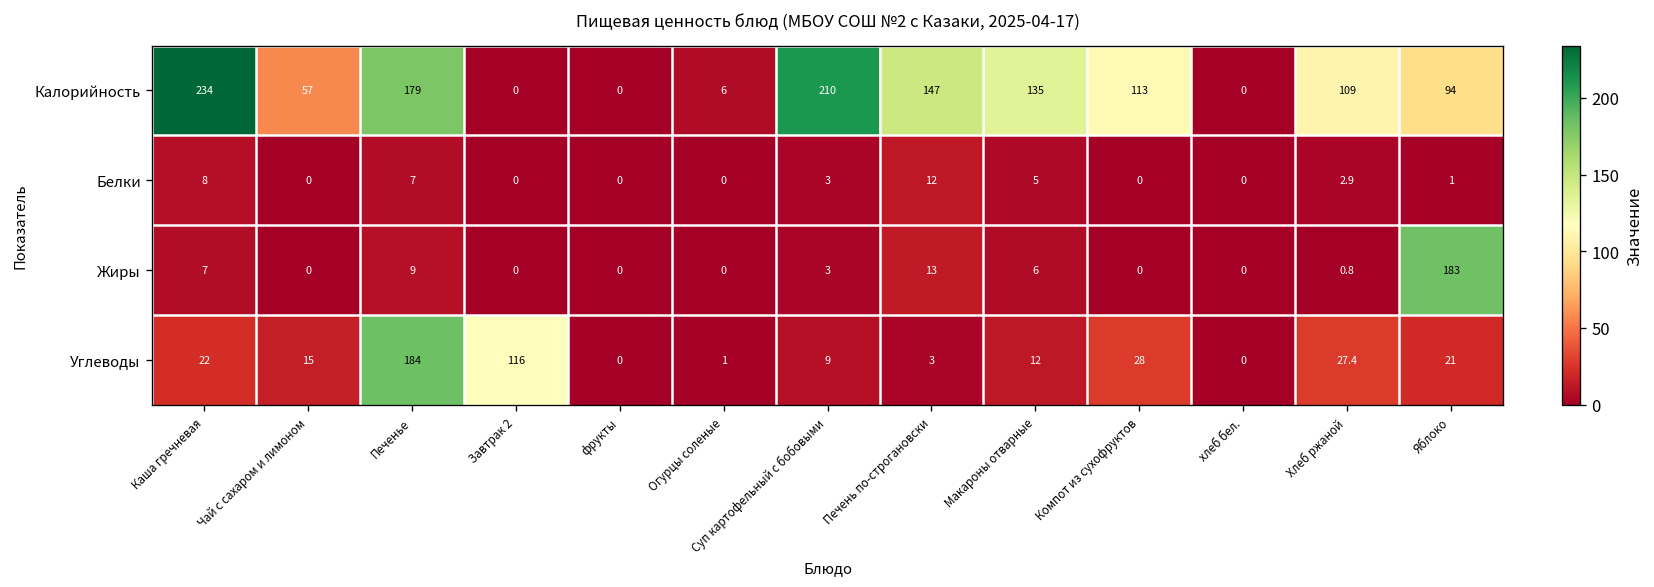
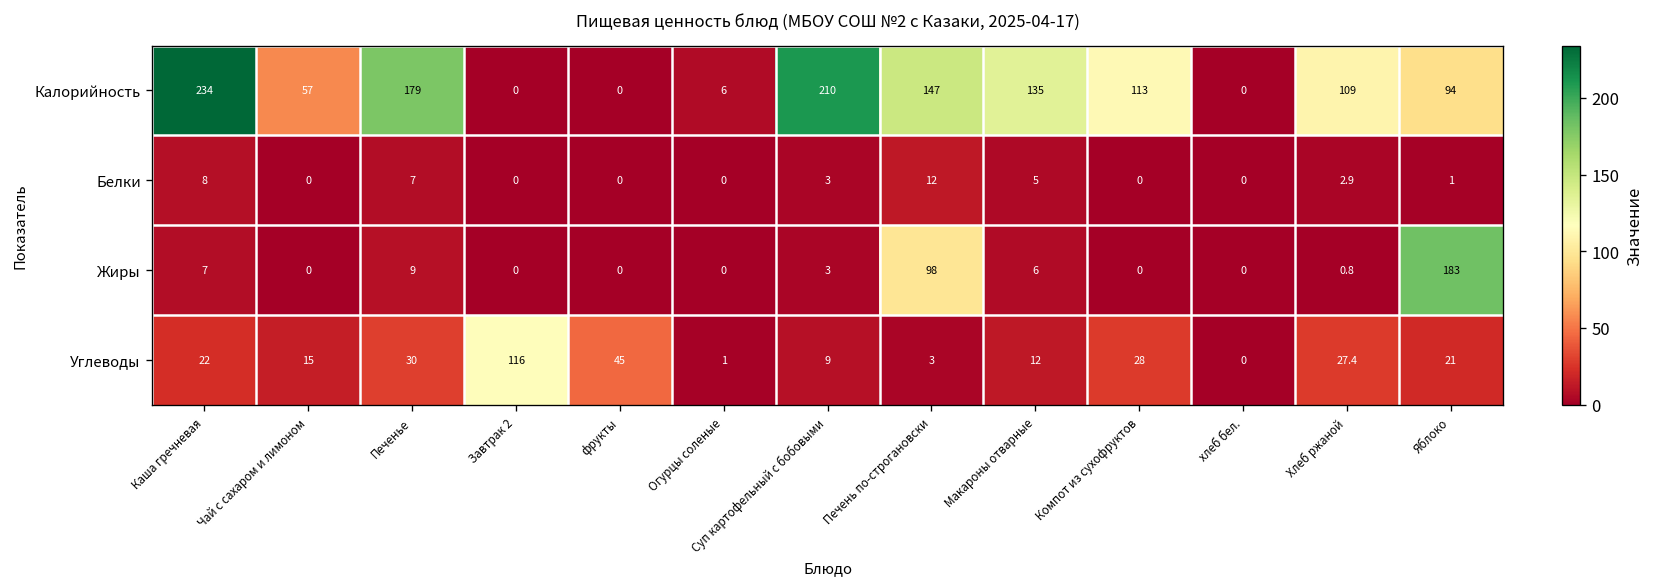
  {
    "Калорийность": {
      "Каша гречневая": 234,
      "Чай с сахаром и лимоном": 57,
      "Печенье": 179,
      "Завтрак 2": 0,
      "фрукты": 0,
      "Огурцы соленые": 6,
      "Суп картофельный с бобовыми": 210,
      "Печень по-строгановски": 147,
      "Макароны отварные": 135,
      "Компот из сухофруктов": 113,
      "хлеб бел.": 0,
      "Хлеб ржаной": 109,
      "Яблоко": 94
    },
    "Белки": {
      "Каша гречневая": 8,
      "Чай с сахаром и лимоном": 0,
      "Печенье": 7,
      "Завтрак 2": 0,
      "фрукты": 0,
      "Огурцы соленые": 0,
      "Суп картофельный с бобовыми": 3,
      "Печень по-строгановски": 12,
      "Макароны отварные": 5,
      "Компот из сухофруктов": 0,
      "хлеб бел.": 0,
      "Хлеб ржаной": 2.9,
      "Яблоко": 1
    },
    "Жиры": {
      "Каша гречневая": 7,
      "Чай с сахаром и лимоном": 0,
      "Печенье": 9,
      "Завтрак 2": 0,
      "фрукты": 0,
      "Огурцы соленые": 0,
      "Суп картофельный с бобовыми": 3,
-     "Печень по-строгановски": 13,
+     "Печень по-строгановски": 98,
      "Макароны отварные": 6,
      "Компот из сухофруктов": 0,
      "хлеб бел.": 0,
      "Хлеб ржаной": 0.8,
      "Яблоко": 183
    },
    "Углеводы": {
      "Каша гречневая": 22,
      "Чай с сахаром и лимоном": 15,
-     "Печенье": 184,
+     "Печенье": 30,
      "Завтрак 2": 116,
-     "фрукты": 0,
+     "фрукты": 45,
      "Огурцы соленые": 1,
      "Суп картофельный с бобовыми": 9,
      "Печень по-строгановски": 3,
      "Макароны отварные": 12,
      "Компот из сухофруктов": 28,
      "хлеб бел.": 0,
      "Хлеб ржаной": 27.4,
      "Яблоко": 21
    }
  }
